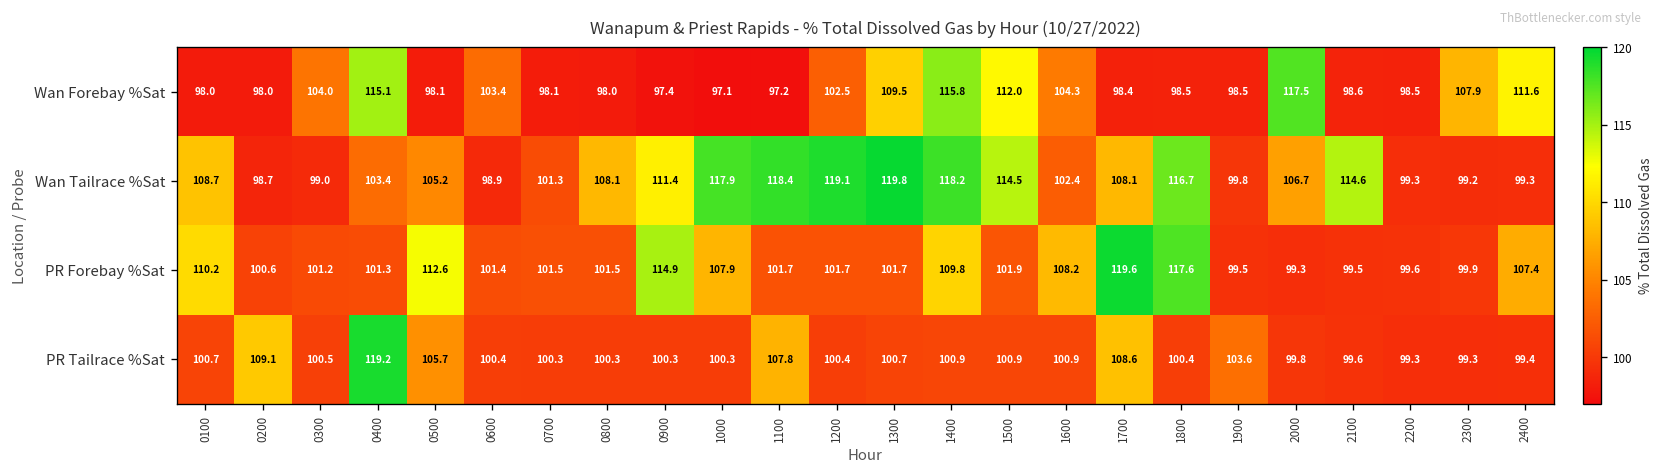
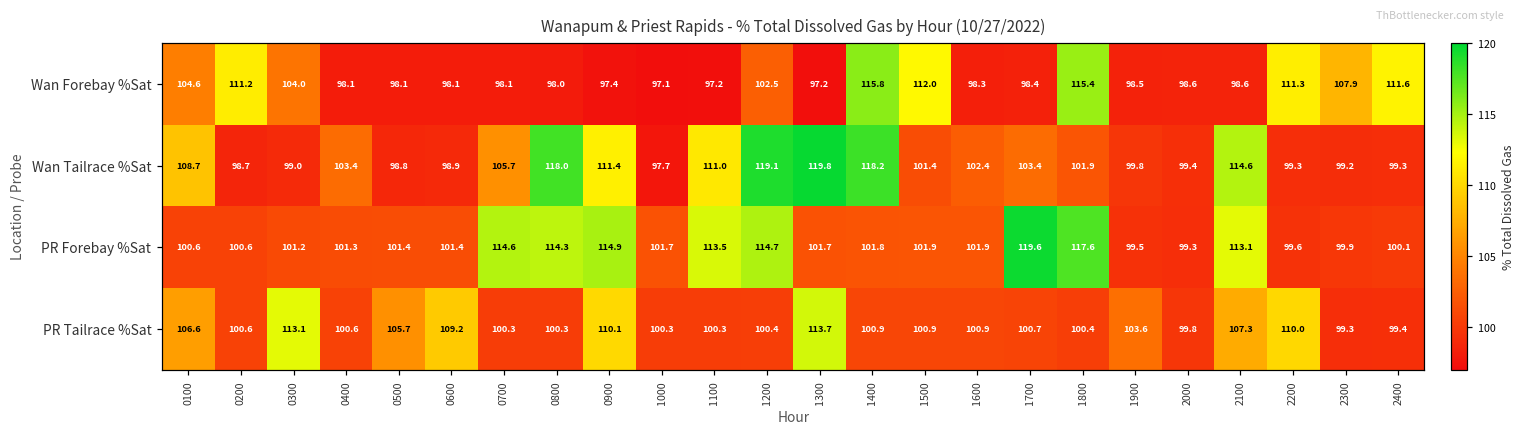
  {
    "Wan Forebay %Sat": {
-     "0100": 98.0,
-     "0200": 98.0,
+     "0100": 104.6,
+     "0200": 111.2,
      "0300": 104.0,
-     "0400": 115.1,
+     "0400": 98.1,
      "0500": 98.1,
-     "0600": 103.4,
+     "0600": 98.1,
      "0700": 98.1,
      "0800": 98.0,
      "0900": 97.4,
      "1000": 97.1,
      "1100": 97.2,
      "1200": 102.5,
-     "1300": 109.5,
+     "1300": 97.2,
      "1400": 115.8,
      "1500": 112.0,
-     "1600": 104.3,
+     "1600": 98.3,
      "1700": 98.4,
-     "1800": 98.5,
+     "1800": 115.4,
      "1900": 98.5,
-     "2000": 117.5,
+     "2000": 98.6,
      "2100": 98.6,
-     "2200": 98.5,
+     "2200": 111.3,
      "2300": 107.9,
      "2400": 111.6
    },
    "Wan Tailrace %Sat": {
      "0100": 108.7,
      "0200": 98.7,
      "0300": 99.0,
      "0400": 103.4,
-     "0500": 105.2,
+     "0500": 98.8,
      "0600": 98.9,
-     "0700": 101.3,
-     "0800": 108.1,
+     "0700": 105.7,
+     "0800": 118.0,
      "0900": 111.4,
-     "1000": 117.9,
-     "1100": 118.4,
+     "1000": 97.7,
+     "1100": 111.0,
      "1200": 119.1,
      "1300": 119.8,
      "1400": 118.2,
-     "1500": 114.5,
+     "1500": 101.4,
      "1600": 102.4,
-     "1700": 108.1,
-     "1800": 116.7,
+     "1700": 103.4,
+     "1800": 101.9,
      "1900": 99.8,
-     "2000": 106.7,
+     "2000": 99.4,
      "2100": 114.6,
      "2200": 99.3,
      "2300": 99.2,
      "2400": 99.3
    },
    "PR Forebay %Sat": {
-     "0100": 110.2,
+     "0100": 100.6,
      "0200": 100.6,
      "0300": 101.2,
      "0400": 101.3,
-     "0500": 112.6,
+     "0500": 101.4,
      "0600": 101.4,
-     "0700": 101.5,
-     "0800": 101.5,
+     "0700": 114.6,
+     "0800": 114.3,
      "0900": 114.9,
-     "1000": 107.9,
-     "1100": 101.7,
-     "1200": 101.7,
+     "1000": 101.7,
+     "1100": 113.5,
+     "1200": 114.7,
      "1300": 101.7,
-     "1400": 109.8,
+     "1400": 101.8,
      "1500": 101.9,
-     "1600": 108.2,
+     "1600": 101.9,
      "1700": 119.6,
      "1800": 117.6,
      "1900": 99.5,
      "2000": 99.3,
-     "2100": 99.5,
+     "2100": 113.1,
      "2200": 99.6,
      "2300": 99.9,
-     "2400": 107.4
+     "2400": 100.1
    },
    "PR Tailrace %Sat": {
-     "0100": 100.7,
-     "0200": 109.1,
-     "0300": 100.5,
-     "0400": 119.2,
+     "0100": 106.6,
+     "0200": 100.6,
+     "0300": 113.1,
+     "0400": 100.6,
      "0500": 105.7,
-     "0600": 100.4,
+     "0600": 109.2,
      "0700": 100.3,
      "0800": 100.3,
-     "0900": 100.3,
+     "0900": 110.1,
      "1000": 100.3,
-     "1100": 107.8,
+     "1100": 100.3,
      "1200": 100.4,
-     "1300": 100.7,
+     "1300": 113.7,
      "1400": 100.9,
      "1500": 100.9,
      "1600": 100.9,
-     "1700": 108.6,
+     "1700": 100.7,
      "1800": 100.4,
      "1900": 103.6,
      "2000": 99.8,
-     "2100": 99.6,
-     "2200": 99.3,
+     "2100": 107.3,
+     "2200": 110.0,
      "2300": 99.3,
      "2400": 99.4
    }
  }
